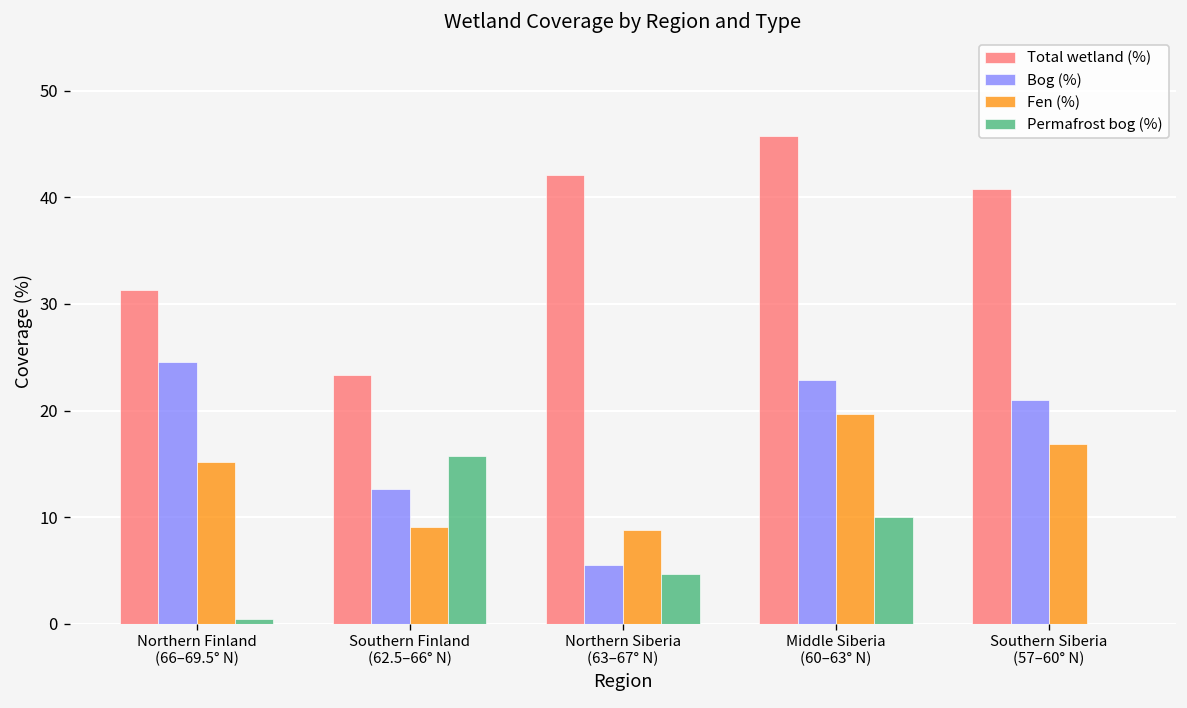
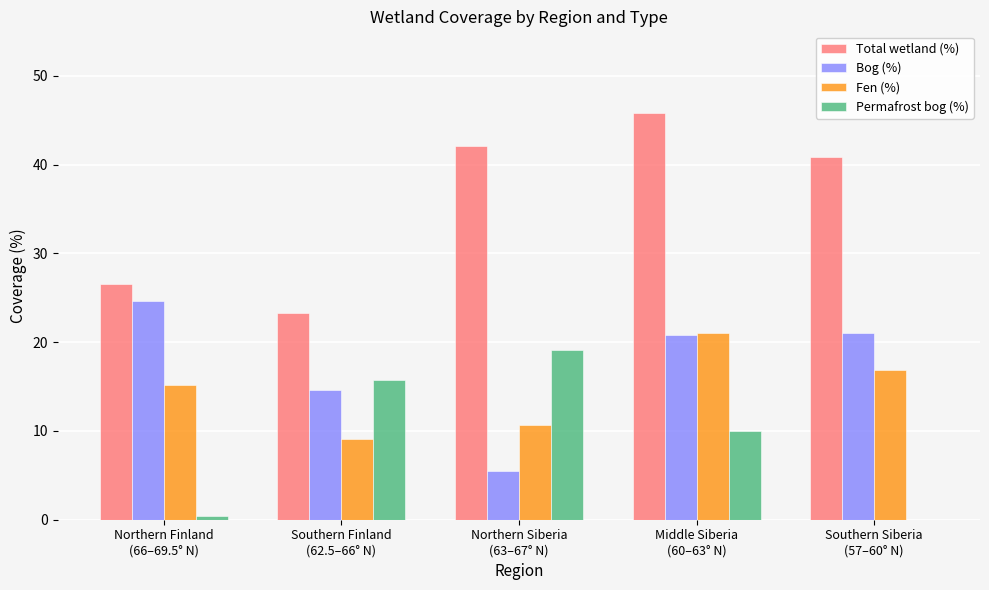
  {
    "Total wetland (%)": {
-     "Northern Finland (66–69.5° N)": 31,
+     "Northern Finland (66–69.5° N)": 27,
      "Southern Finland (62.5–66° N)": 23,
      "Northern Siberia (63–67° N)": 42,
      "Middle Siberia (60–63° N)": 46,
      "Southern Siberia (57–60° N)": 41
    },
    "Bog (%)": {
      "Northern Finland (66–69.5° N)": 25,
-     "Southern Finland (62.5–66° N)": 13,
+     "Southern Finland (62.5–66° N)": 15,
      "Northern Siberia (63–67° N)": 6,
-     "Middle Siberia (60–63° N)": 23,
+     "Middle Siberia (60–63° N)": 21,
      "Southern Siberia (57–60° N)": 21
    },
    "Fen (%)": {
      "Northern Finland (66–69.5° N)": 15,
      "Southern Finland (62.5–66° N)": 9,
-     "Northern Siberia (63–67° N)": 9,
-     "Middle Siberia (60–63° N)": 20,
+     "Northern Siberia (63–67° N)": 11,
+     "Middle Siberia (60–63° N)": 21,
      "Southern Siberia (57–60° N)": 17
    },
    "Permafrost bog (%)": {
      "Northern Finland (66–69.5° N)": 0,
      "Southern Finland (62.5–66° N)": 16,
-     "Northern Siberia (63–67° N)": 5,
+     "Northern Siberia (63–67° N)": 19,
      "Middle Siberia (60–63° N)": 10,
      "Southern Siberia (57–60° N)": 0
    }
  }
